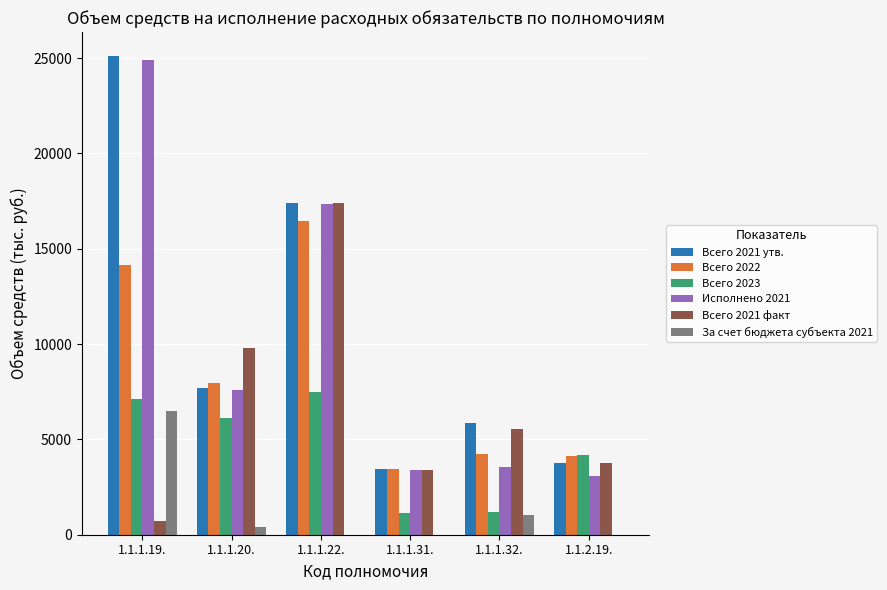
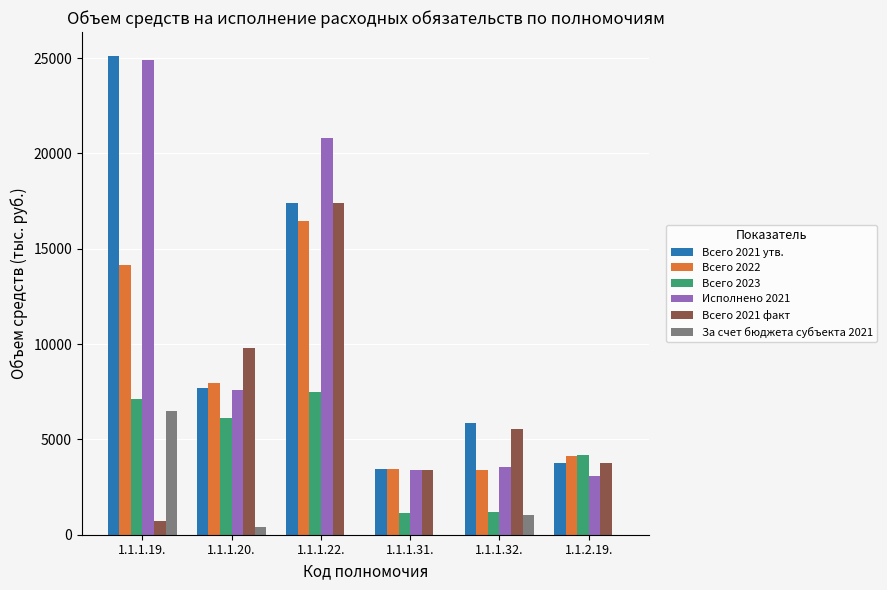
  {
    "Всего 2021 утв.": {
      "1.1.1.19.": 25100,
      "1.1.1.20.": 7700,
      "1.1.1.22.": 17400,
      "1.1.1.31.": 3400,
      "1.1.1.32.": 5900,
      "1.1.2.19.": 3800
    },
    "Всего 2022": {
      "1.1.1.19.": 14100,
      "1.1.1.20.": 8000,
      "1.1.1.22.": 16500,
      "1.1.1.31.": 3500,
-     "1.1.1.32.": 4200,
+     "1.1.1.32.": 3400,
      "1.1.2.19.": 4100
    },
    "Всего 2023": {
      "1.1.1.19.": 7100,
      "1.1.1.20.": 6100,
      "1.1.1.22.": 7500,
      "1.1.1.31.": 1100,
      "1.1.1.32.": 1200,
      "1.1.2.19.": 4200
    },
    "Исполнено 2021": {
      "1.1.1.19.": 24900,
      "1.1.1.20.": 7600,
-     "1.1.1.22.": 17400,
+     "1.1.1.22.": 20800,
      "1.1.1.31.": 3400,
      "1.1.1.32.": 3600,
      "1.1.2.19.": 3100
    },
    "Всего 2021 факт": {
      "1.1.1.19.": 700,
      "1.1.1.20.": 9800,
      "1.1.1.22.": 17400,
      "1.1.1.31.": 3400,
      "1.1.1.32.": 5500,
      "1.1.2.19.": 3800
    },
    "За счет бюджета субъекта 2021": {
      "1.1.1.19.": 6500,
      "1.1.1.20.": 400,
      "1.1.1.22.": 0,
      "1.1.1.32.": 1000,
      "1.1.2.19.": 0
    }
  }
